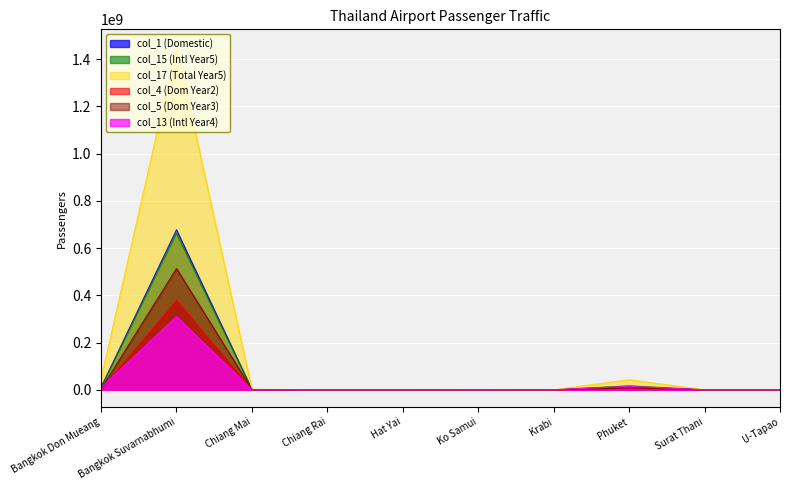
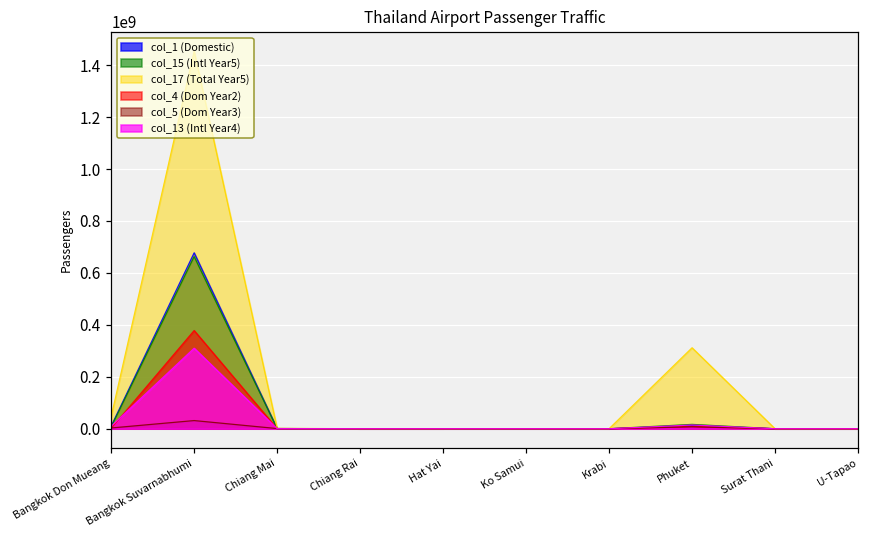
  {
    "col_1 (Domestic)": {
      "Bangkok Suvarnabhumi": 680000000
    },
    "col_15 (Intl Year5)": {
      "Bangkok Suvarnabhumi": 660000000
    },
    "col_17 (Total Year5)": {
      "Bangkok Don Mueang": 50000000,
-     "Phuket": 40000000
+     "Phuket": 310000000
    },
    "col_4 (Dom Year2)": {
      "Bangkok Suvarnabhumi": 380000000
    },
    "col_5 (Dom Year3)": {
-     "Bangkok Suvarnabhumi": 510000000
+     "Bangkok Suvarnabhumi": 30000000
    },
    "col_13 (Intl Year4)": {
      "Bangkok Suvarnabhumi": 310000000
    }
  }
